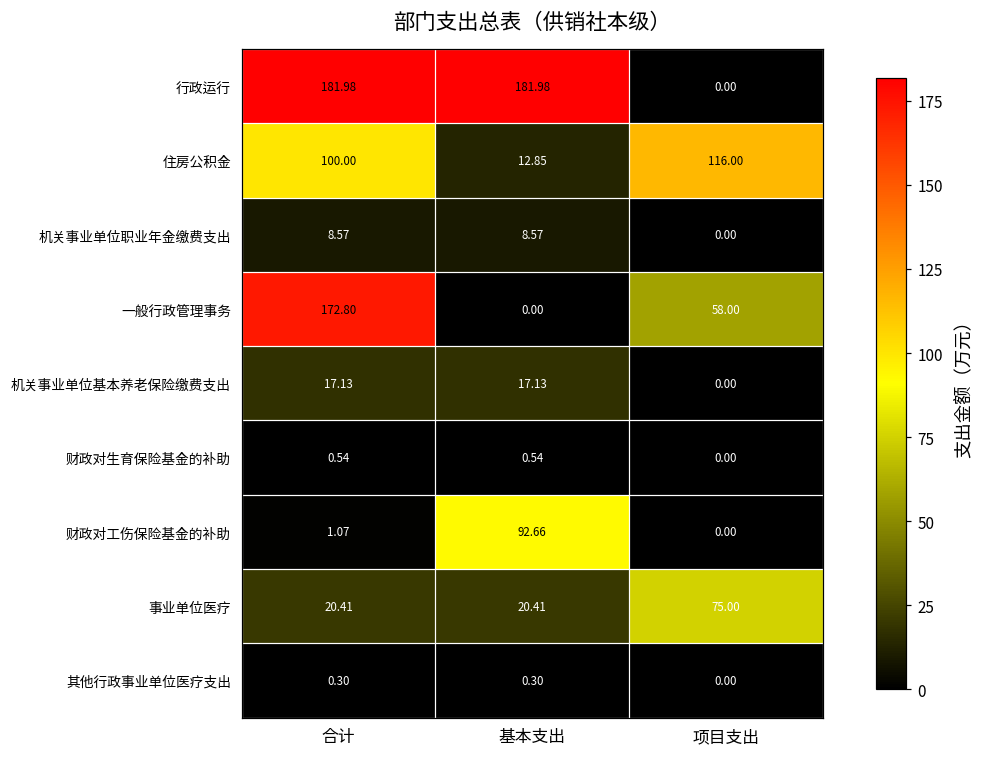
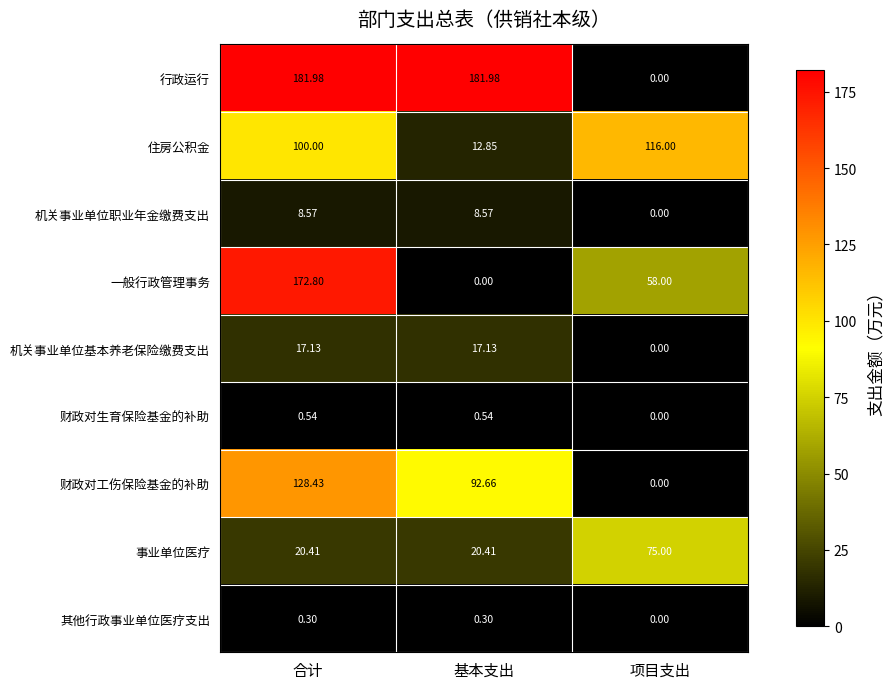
  {
    "行政运行": {
      "合计": 181.98,
      "基本支出": 181.98,
      "项目支出": 0.00
    },
    "住房公积金": {
      "合计": 100.00,
      "基本支出": 12.85,
      "项目支出": 116.00
    },
    "机关事业单位职业年金缴费支出": {
      "合计": 8.57,
      "基本支出": 8.57,
      "项目支出": 0.00
    },
    "一般行政管理事务": {
      "合计": 172.80,
      "基本支出": 0.00,
      "项目支出": 58.00
    },
    "机关事业单位基本养老保险缴费支出": {
      "合计": 17.13,
      "基本支出": 17.13,
      "项目支出": 0.00
    },
    "财政对生育保险基金的补助": {
      "合计": 0.54,
      "基本支出": 0.54,
      "项目支出": 0.00
    },
    "财政对工伤保险基金的补助": {
-     "合计": 1.07,
+     "合计": 128.43,
      "基本支出": 92.66,
      "项目支出": 0.00
    },
    "事业单位医疗": {
      "合计": 20.41,
      "基本支出": 20.41,
      "项目支出": 75.00
    },
    "其他行政事业单位医疗支出": {
      "合计": 0.30,
      "基本支出": 0.30,
      "项目支出": 0.00
    }
  }
